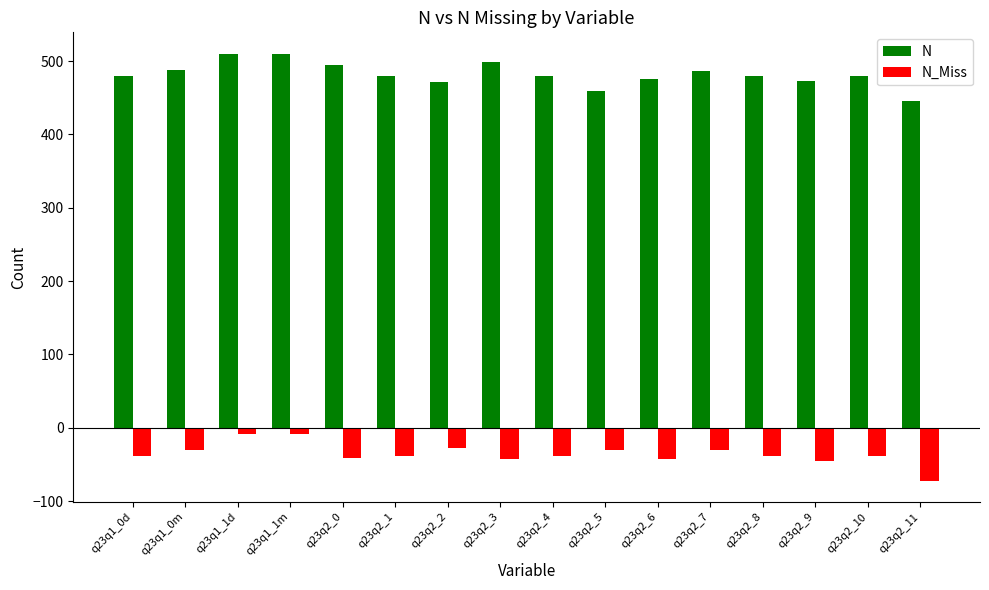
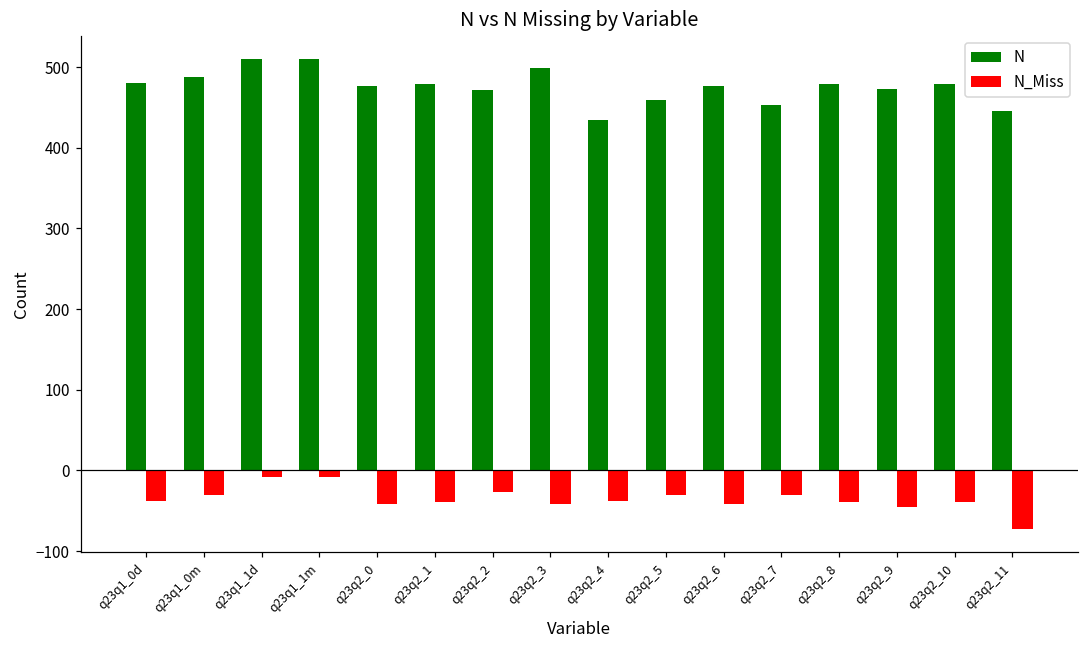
  {
    "N": {
      "q23q1_0d": 480,
      "q23q1_0m": 490,
      "q23q1_1d": 510,
      "q23q1_1m": 510,
-     "q23q2_0": 490,
+     "q23q2_0": 480,
      "q23q2_1": 480,
      "q23q2_2": 470,
      "q23q2_3": 500,
-     "q23q2_4": 480,
+     "q23q2_4": 440,
      "q23q2_5": 460,
      "q23q2_6": 480,
-     "q23q2_7": 490,
+     "q23q2_7": 450,
      "q23q2_8": 480,
      "q23q2_9": 470,
      "q23q2_10": 480,
      "q23q2_11": 450
    },
    "N_Miss": {
      "q23q1_0d": -40,
      "q23q1_0m": -30,
      "q23q1_1d": -10,
      "q23q1_1m": -10,
      "q23q2_0": -40,
      "q23q2_1": -40,
      "q23q2_2": -30,
      "q23q2_3": -40,
      "q23q2_4": -40,
      "q23q2_5": -30,
      "q23q2_6": -40,
      "q23q2_7": -30,
      "q23q2_8": -40,
      "q23q2_9": -50,
      "q23q2_10": -40,
      "q23q2_11": -70
    }
  }
